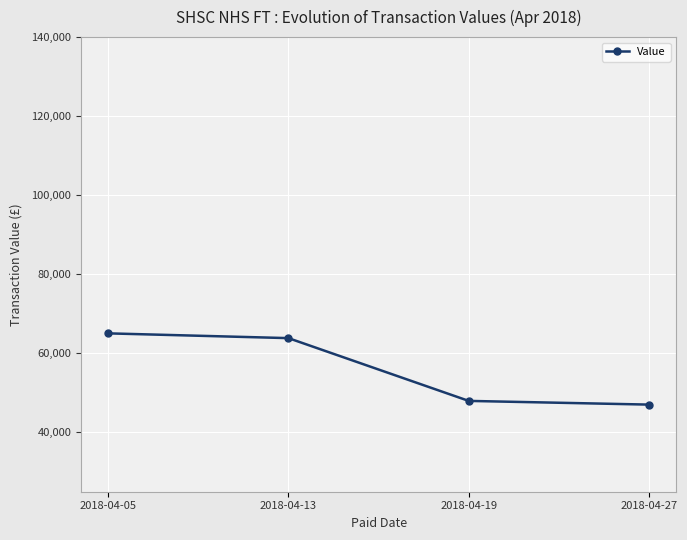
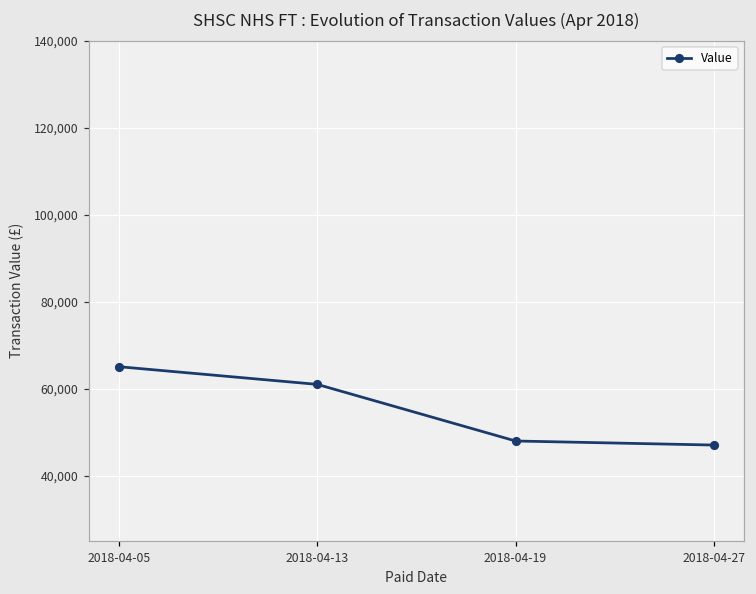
  {
    "2018-04-05": "65,000",
-   "2018-04-13": "64,000",
+   "2018-04-13": "61,000",
    "2018-04-19": "48,000",
    "2018-04-27": "47,000"
  }
